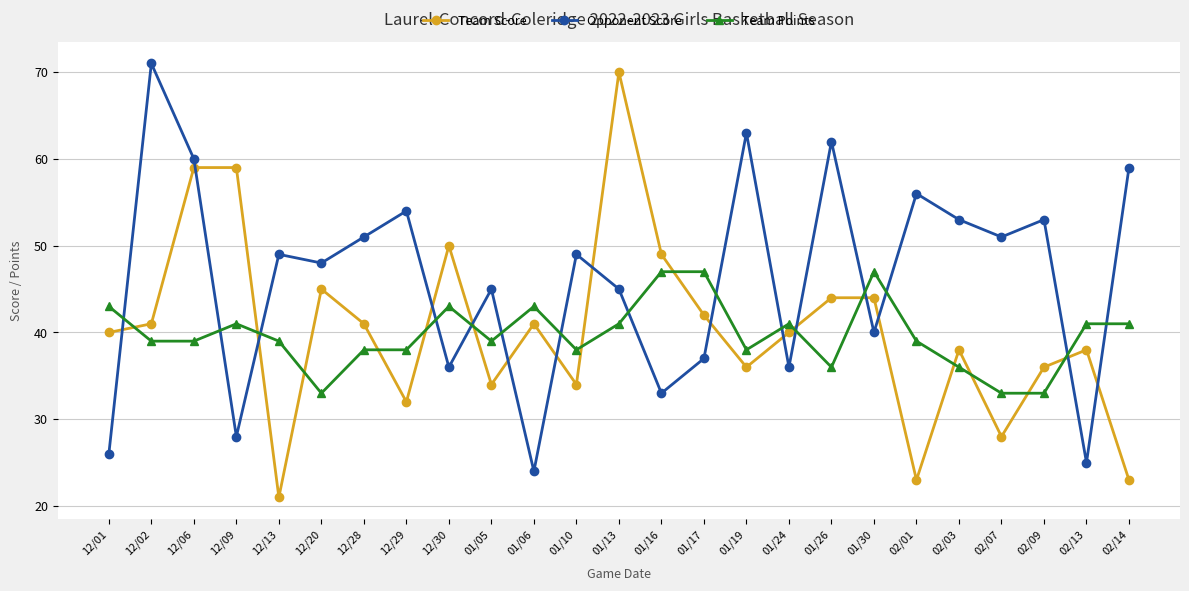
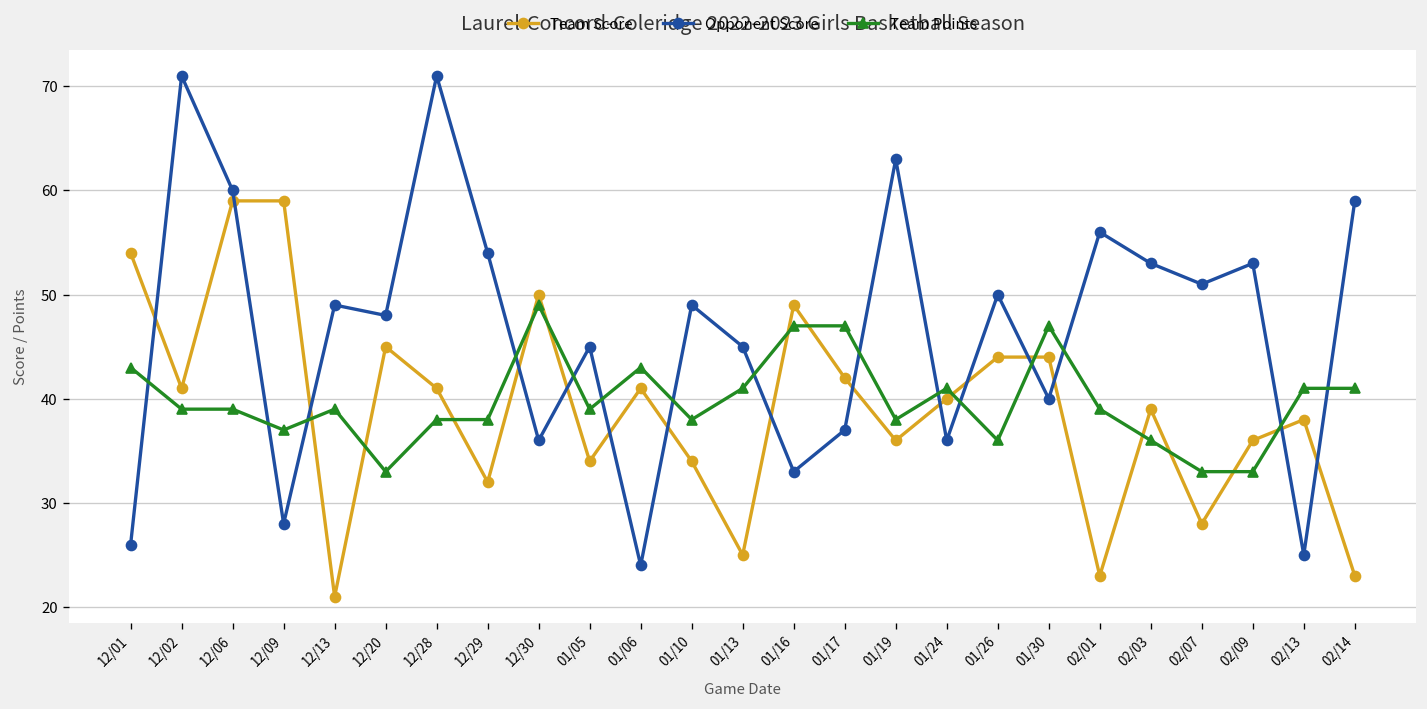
  {
    "Team Score": {
-     "12/01": 40,
+     "12/01": 54,
      "12/02": 41,
      "12/06": 59,
      "12/09": 59,
      "12/13": 21,
      "12/20": 45,
      "12/28": 41,
      "12/29": 32,
      "12/30": 50,
      "01/05": 34,
      "01/06": 41,
      "01/10": 34,
-     "01/13": 70,
+     "01/13": 25,
      "01/16": 49,
      "01/17": 42,
      "01/19": 36,
      "01/24": 40,
      "01/26": 44,
      "01/30": 44,
      "02/01": 23,
-     "02/03": 38,
+     "02/03": 39,
      "02/07": 28,
      "02/09": 36,
      "02/13": 38,
      "02/14": 23
    },
    "Opponent Score": {
      "12/01": 26,
      "12/02": 71,
      "12/06": 60,
      "12/09": 28,
      "12/13": 49,
      "12/20": 48,
-     "12/28": 51,
+     "12/28": 71,
      "12/29": 54,
      "12/30": 36,
      "01/05": 45,
      "01/06": 24,
      "01/10": 49,
      "01/13": 45,
      "01/16": 33,
      "01/17": 37,
      "01/19": 63,
      "01/24": 36,
-     "01/26": 62,
+     "01/26": 50,
      "01/30": 40,
      "02/01": 56,
      "02/03": 53,
      "02/07": 51,
      "02/09": 53,
      "02/13": 25,
      "02/14": 59
    },
    "Team Points": {
      "12/01": 43,
      "12/02": 39,
      "12/06": 39,
-     "12/09": 41,
+     "12/09": 37,
      "12/13": 39,
      "12/20": 33,
      "12/28": 38,
      "12/29": 38,
-     "12/30": 43,
+     "12/30": 49,
      "01/05": 39,
      "01/06": 43,
      "01/10": 38,
      "01/13": 41,
      "01/16": 47,
      "01/17": 47,
      "01/19": 38,
      "01/24": 41,
      "01/26": 36,
      "01/30": 47,
      "02/01": 39,
      "02/03": 36,
      "02/07": 33,
      "02/09": 33,
      "02/13": 41,
      "02/14": 41
    }
  }
